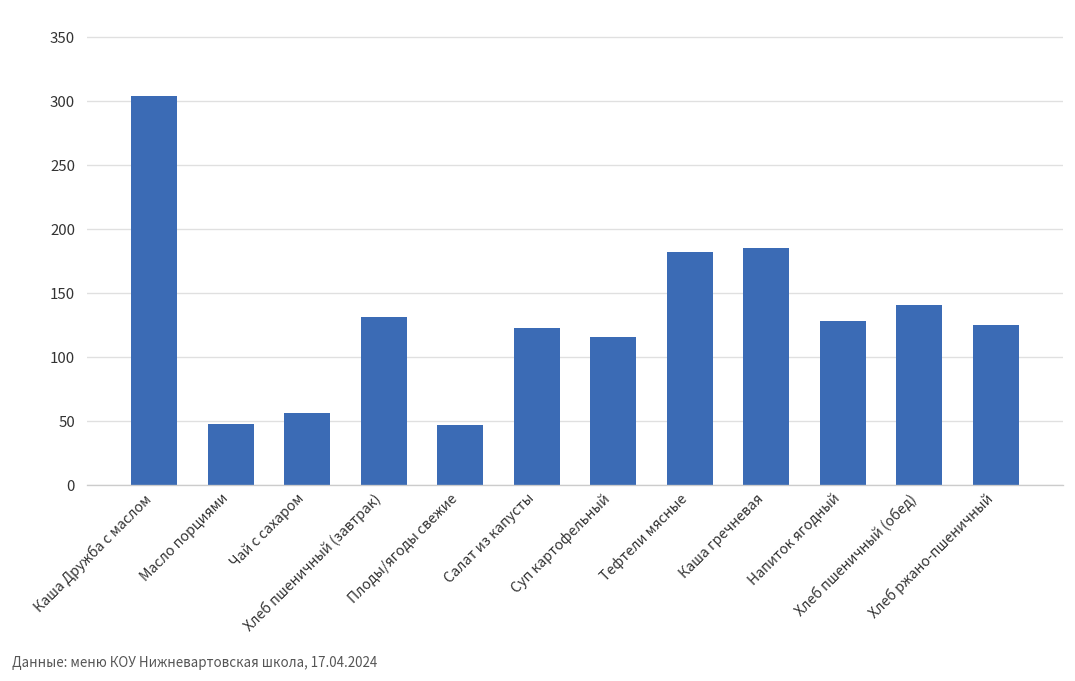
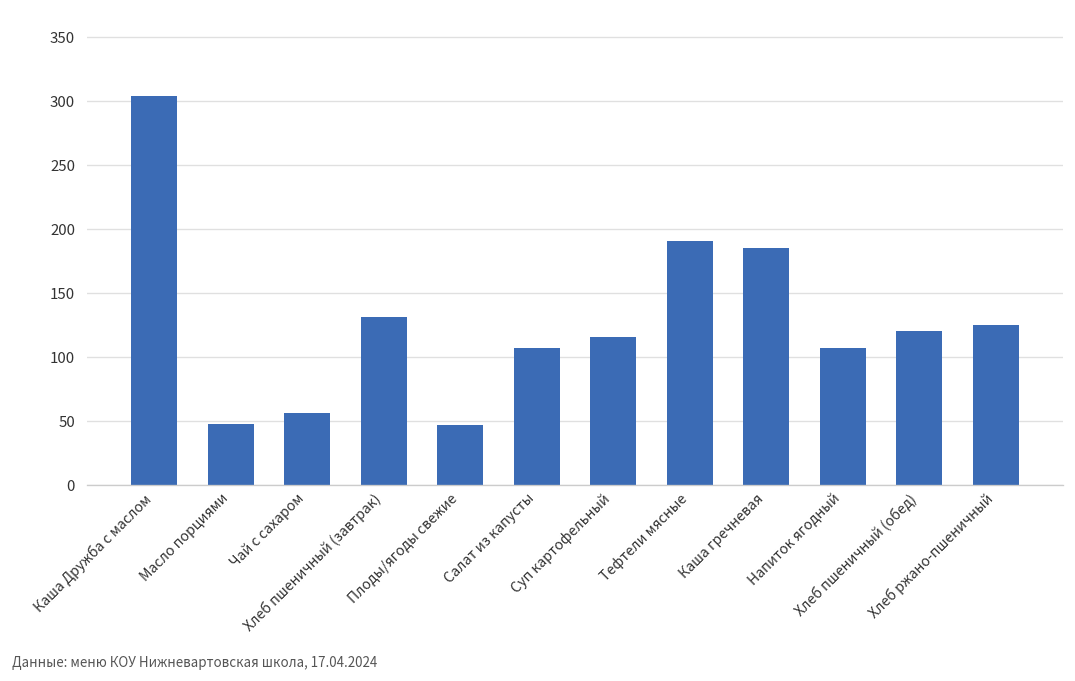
  {
    "Каша Дружба с маслом": 304,
    "Масло порциями": 48,
    "Чай с сахаром": 56,
    "Хлеб пшеничный (завтрак)": 131,
    "Плоды/ягоды свежие": 47,
-   "Салат из капусты": 123,
+   "Салат из капусты": 107,
    "Суп картофельный": 115,
-   "Тефтели мясные": 182,
+   "Тефтели мясные": 191,
    "Каша гречневая": 185,
-   "Напиток ягодный": 128,
-   "Хлеб пшеничный (обед)": 140,
+   "Напиток ягодный": 107,
+   "Хлеб пшеничный (обед)": 120,
    "Хлеб ржано-пшеничный": 125
  }
